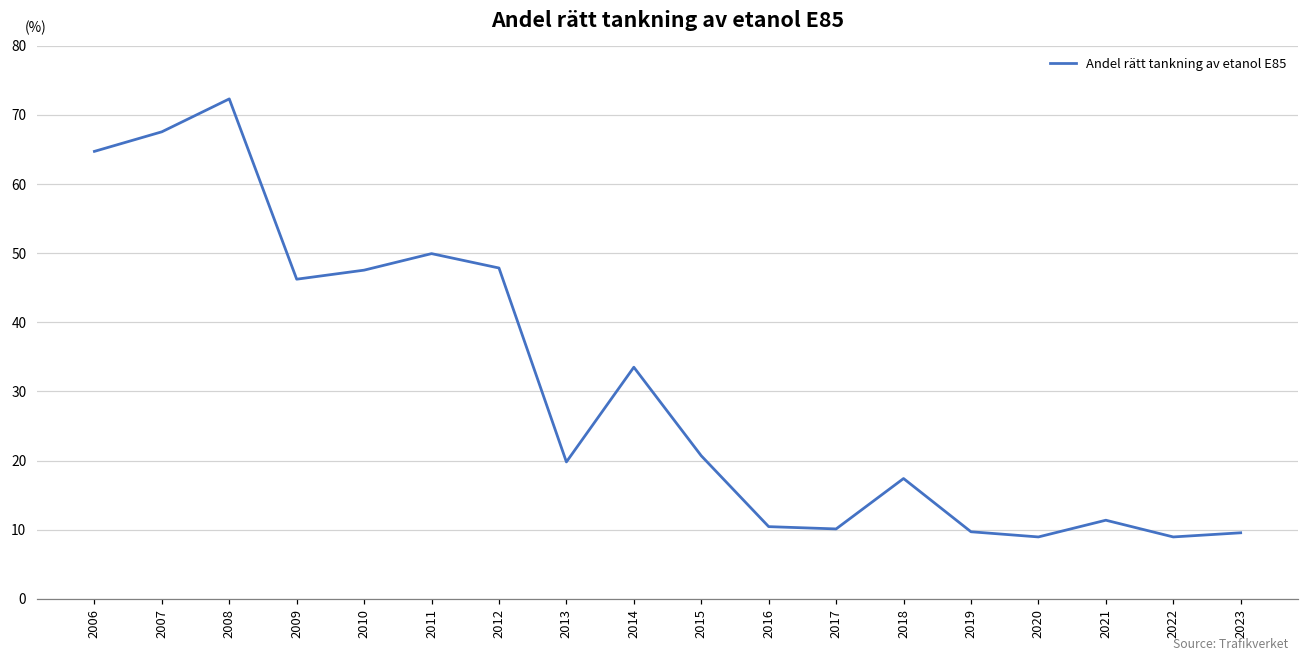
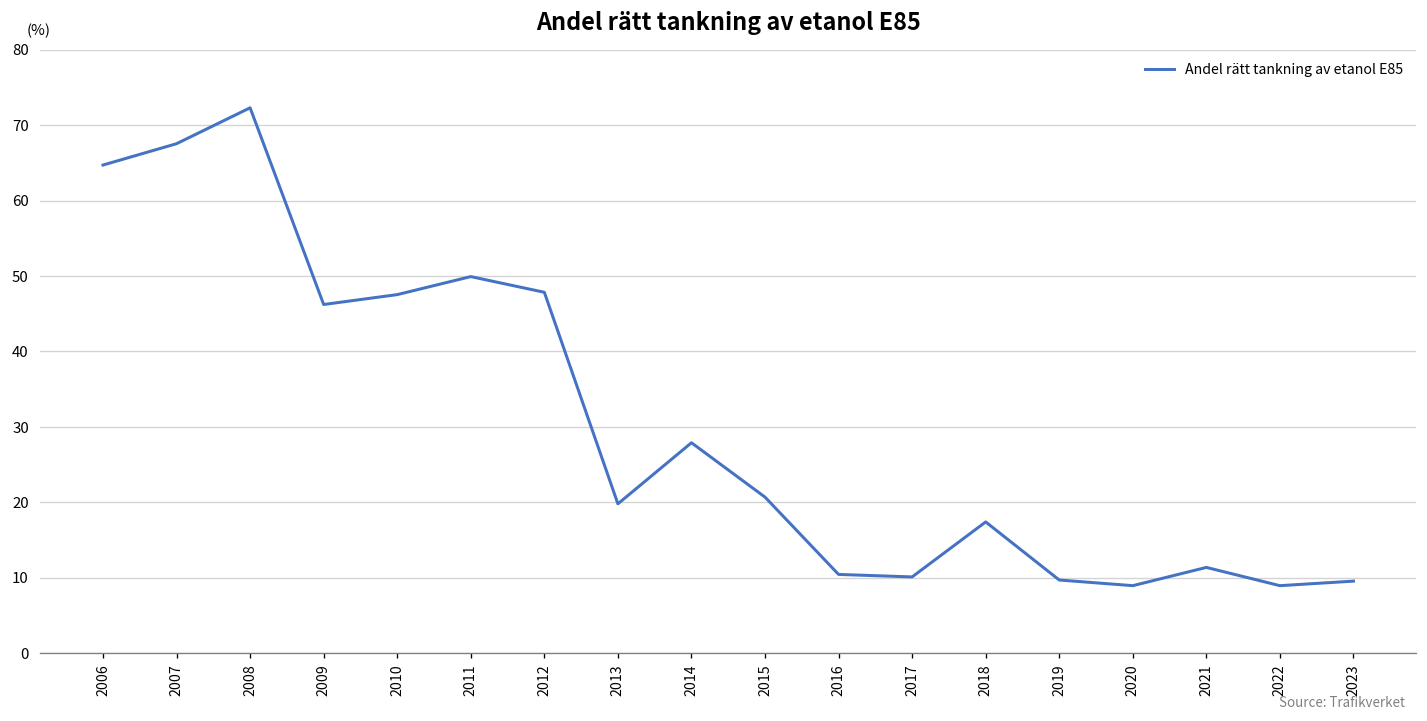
  {
    "2006": 65,
    "2007": 68,
    "2008": 72,
    "2009": 46,
    "2010": 48,
    "2011": 50,
    "2012": 48,
    "2013": 20,
-   "2014": 34,
+   "2014": 28,
    "2015": 21,
    "2016": 10,
    "2017": 10,
    "2018": 17,
    "2019": 10,
    "2020": 9,
    "2021": 11,
    "2022": 9,
    "2023": 10
  }
